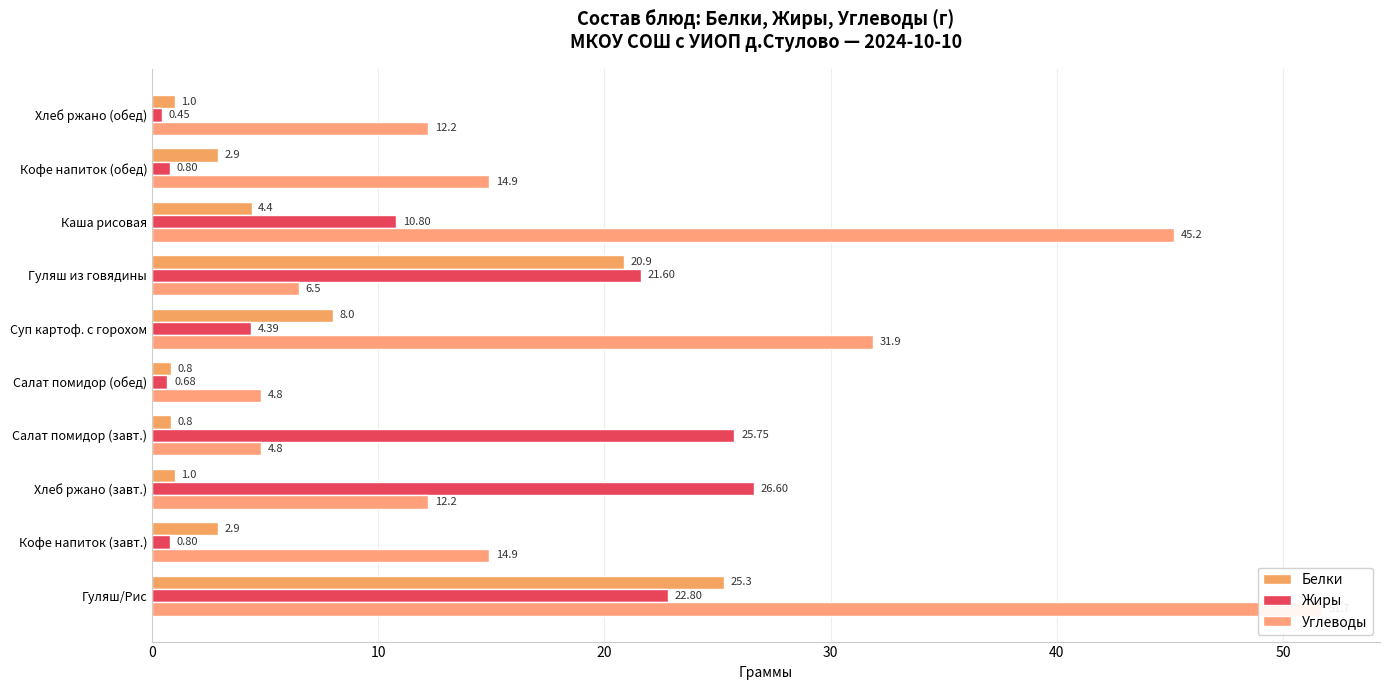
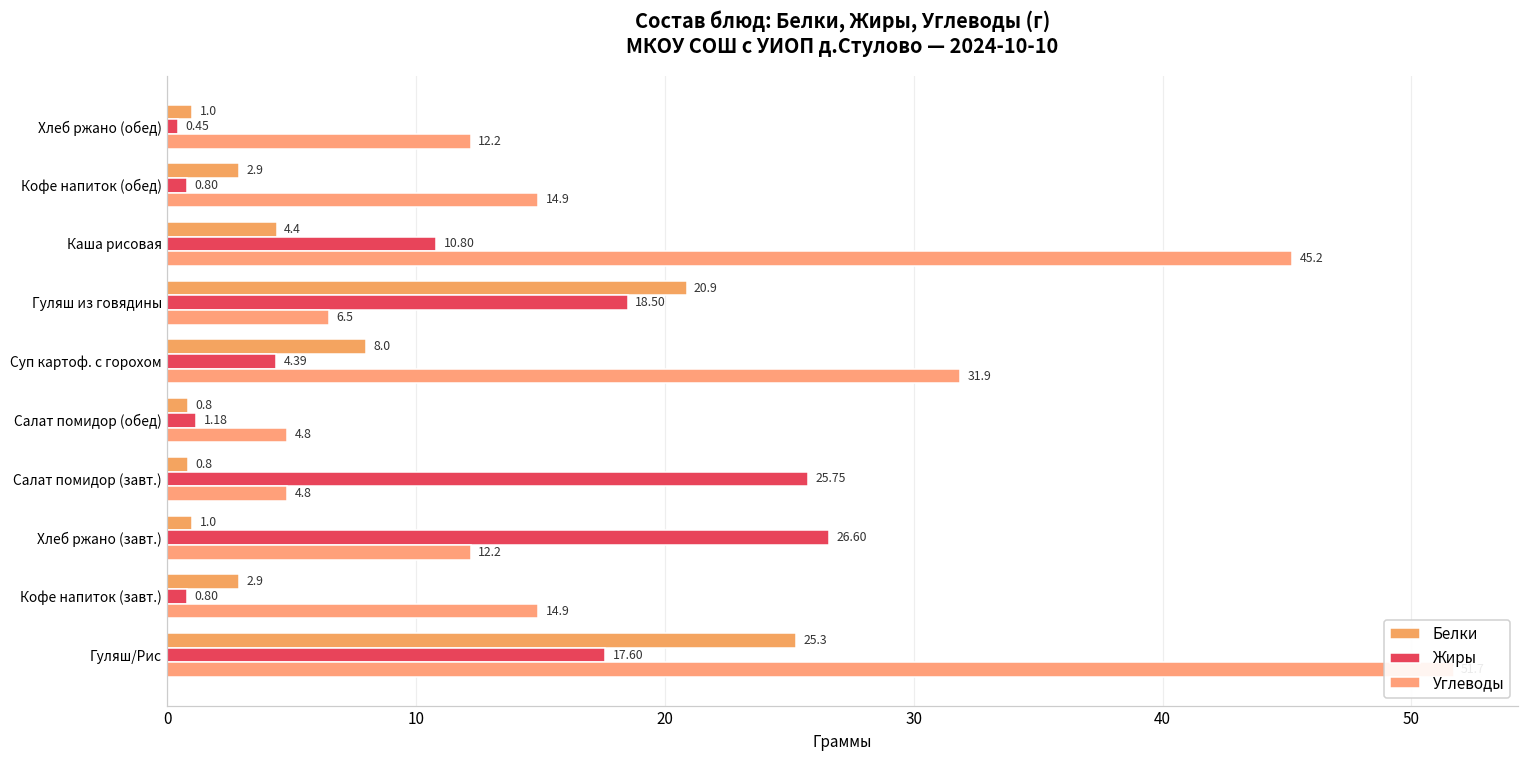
  {
    "Жиры": {
      "Хлеб ржано (обед)": 0.45,
      "Кофе напиток (обед)": 0.80,
      "Каша рисовая": 10.80,
-     "Гуляш из говядины": 21.60,
+     "Гуляш из говядины": 18.50,
      "Суп картоф. с горохом": 4.39,
-     "Салат помидор (обед)": 0.68,
+     "Салат помидор (обед)": 1.18,
      "Салат помидор (завт.)": 25.75,
      "Хлеб ржано (завт.)": 26.60,
      "Кофе напиток (завт.)": 0.80,
-     "Гуляш/Рис": 22.80
+     "Гуляш/Рис": 17.60
    }
  }
